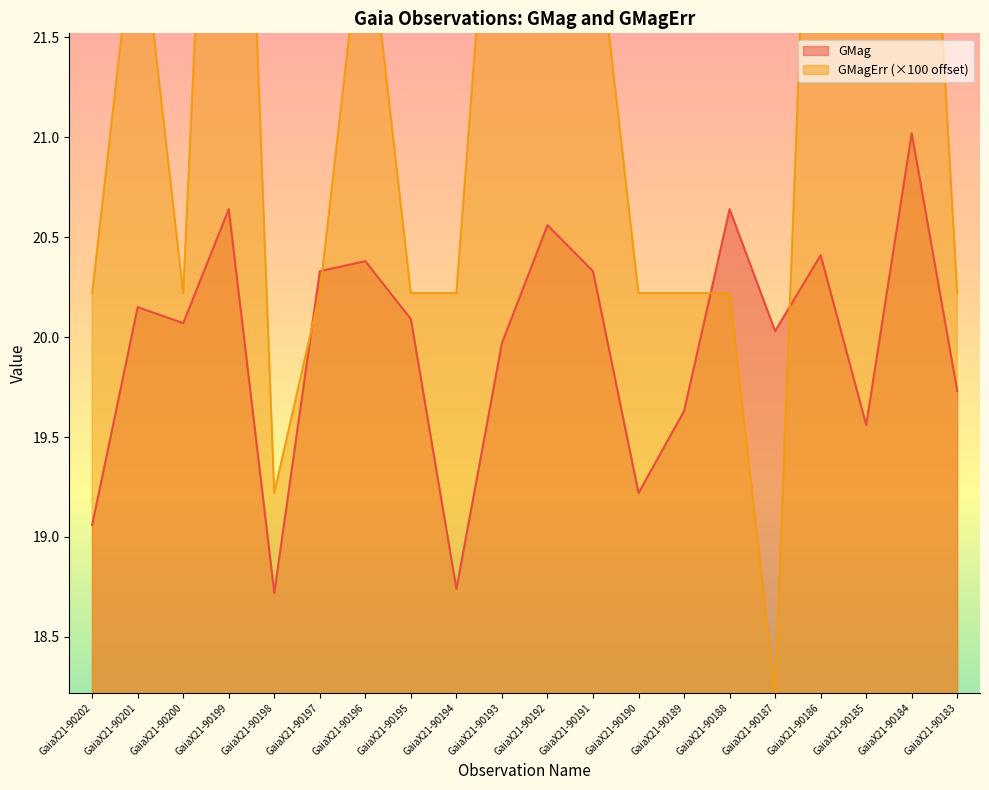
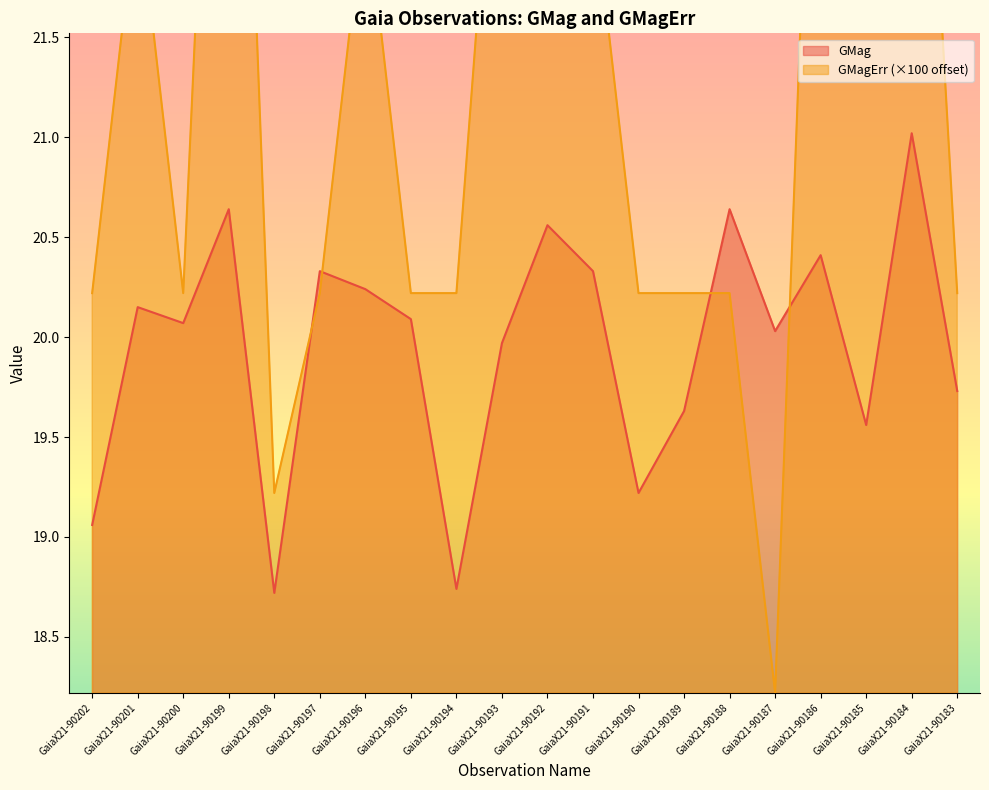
  {
    "GMag": {
      "GaiaX21-90202": 19.06,
      "GaiaX21-90201": 20.15,
      "GaiaX21-90200": 20.07,
      "GaiaX21-90199": 20.64,
      "GaiaX21-90198": 18.72,
      "GaiaX21-90197": 20.33,
-     "GaiaX21-90196": 20.38,
+     "GaiaX21-90196": 20.24,
      "GaiaX21-90195": 20.09,
      "GaiaX21-90194": 18.74,
      "GaiaX21-90193": 19.97,
      "GaiaX21-90192": 20.56,
      "GaiaX21-90191": 20.33,
      "GaiaX21-90190": 19.22,
      "GaiaX21-90189": 19.63,
      "GaiaX21-90188": 20.64,
      "GaiaX21-90187": 20.03,
      "GaiaX21-90186": 20.41,
      "GaiaX21-90185": 19.56,
      "GaiaX21-90184": 21.02,
      "GaiaX21-90183": 19.73
    },
    "GMagErr (×100 offset)": {
      "GaiaX21-90202": 20.22,
      "GaiaX21-90200": 20.22,
      "GaiaX21-90198": 19.22,
      "GaiaX21-90197": 20.22,
      "GaiaX21-90195": 20.22,
      "GaiaX21-90194": 20.22,
      "GaiaX21-90190": 20.22,
      "GaiaX21-90189": 20.22,
      "GaiaX21-90188": 20.22,
      "GaiaX21-90187": 18.22,
      "GaiaX21-90183": 20.22
    }
  }
